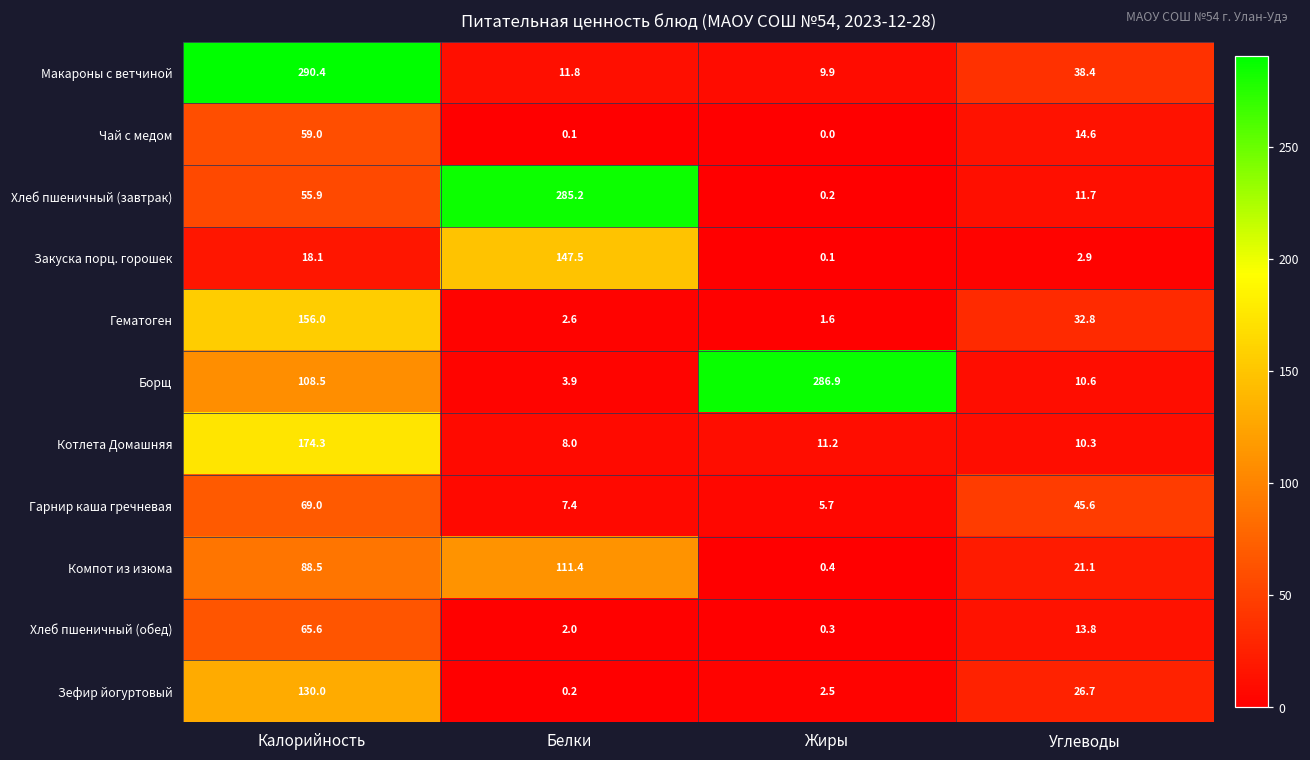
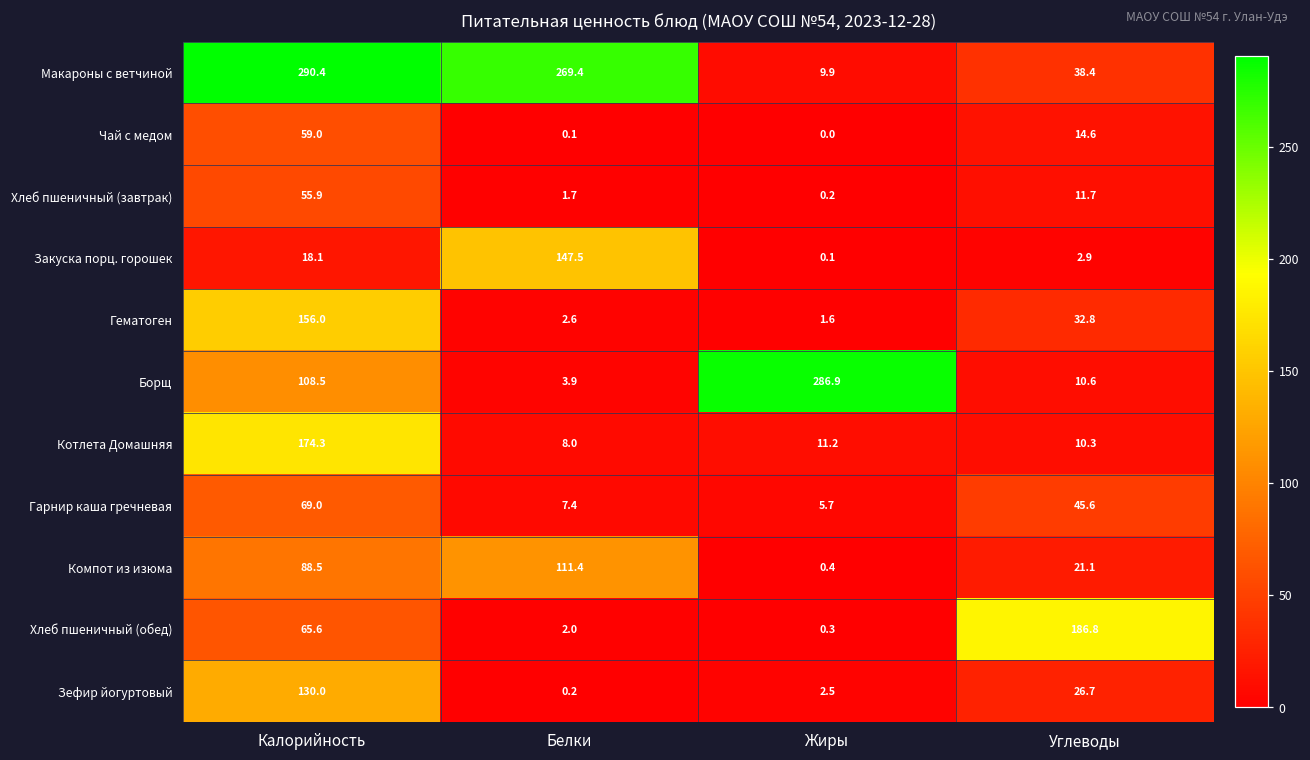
  {
    "Макароны с ветчиной": {
      "Калорийность": 290.4,
-     "Белки": 11.8,
+     "Белки": 269.4,
      "Жиры": 9.9,
      "Углеводы": 38.4
    },
    "Чай с медом": {
      "Калорийность": 59.0,
      "Белки": 0.1,
      "Жиры": 0.0,
      "Углеводы": 14.6
    },
    "Хлеб пшеничный (завтрак)": {
      "Калорийность": 55.9,
-     "Белки": 285.2,
+     "Белки": 1.7,
      "Жиры": 0.2,
      "Углеводы": 11.7
    },
    "Закуска порц. горошек": {
      "Калорийность": 18.1,
      "Белки": 147.5,
      "Жиры": 0.1,
      "Углеводы": 2.9
    },
    "Гематоген": {
      "Калорийность": 156.0,
      "Белки": 2.6,
      "Жиры": 1.6,
      "Углеводы": 32.8
    },
    "Борщ": {
      "Калорийность": 108.5,
      "Белки": 3.9,
      "Жиры": 286.9,
      "Углеводы": 10.6
    },
    "Котлета Домашняя": {
      "Калорийность": 174.3,
      "Белки": 8.0,
      "Жиры": 11.2,
      "Углеводы": 10.3
    },
    "Гарнир каша гречневая": {
      "Калорийность": 69.0,
      "Белки": 7.4,
      "Жиры": 5.7,
      "Углеводы": 45.6
    },
    "Компот из изюма": {
      "Калорийность": 88.5,
      "Белки": 111.4,
      "Жиры": 0.4,
      "Углеводы": 21.1
    },
    "Хлеб пшеничный (обед)": {
      "Калорийность": 65.6,
      "Белки": 2.0,
      "Жиры": 0.3,
-     "Углеводы": 13.8
+     "Углеводы": 186.8
    },
    "Зефир йогуртовый": {
      "Калорийность": 130.0,
      "Белки": 0.2,
      "Жиры": 2.5,
      "Углеводы": 26.7
    }
  }
